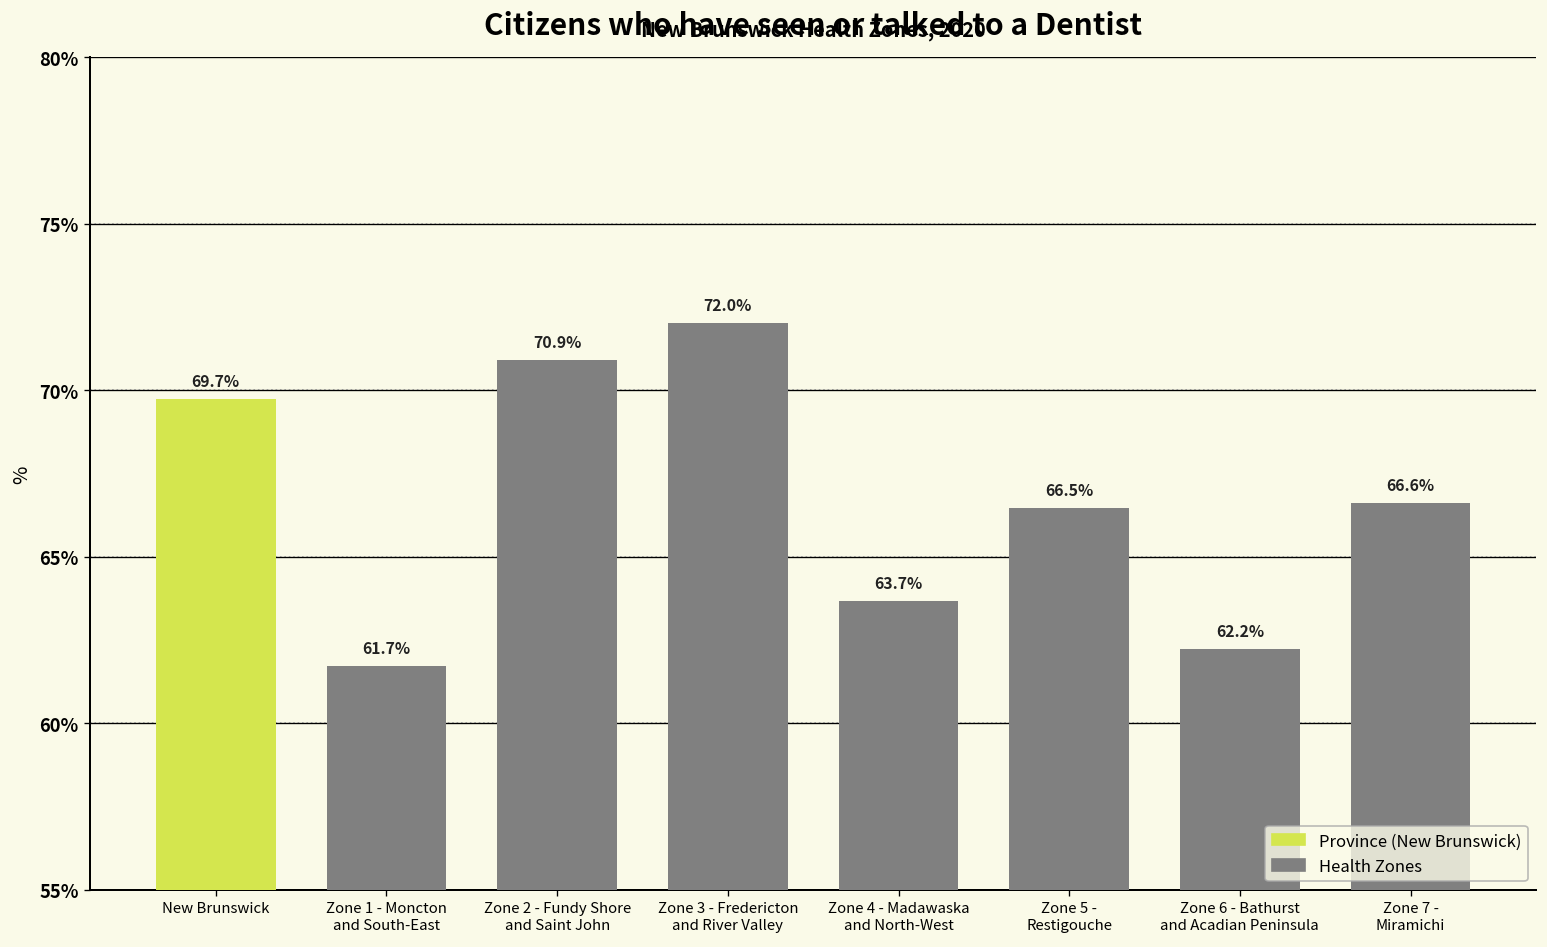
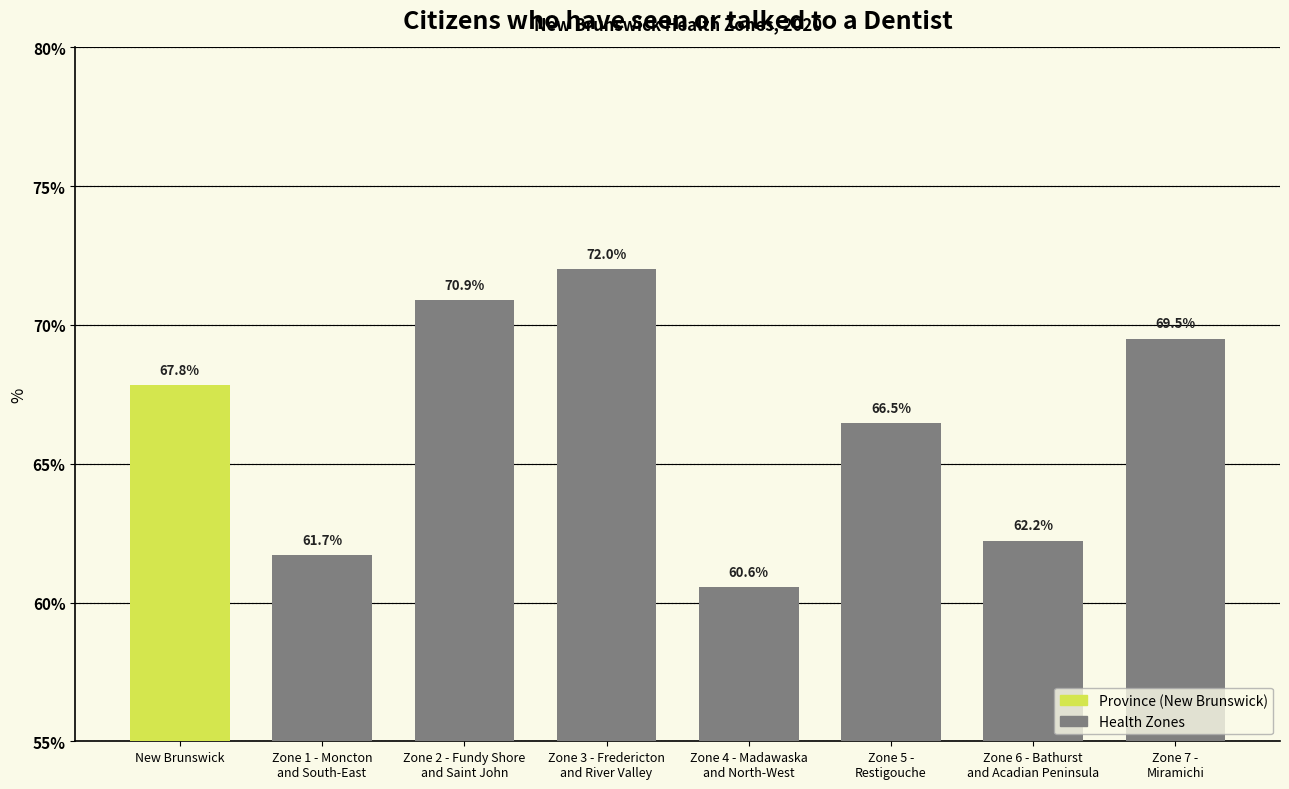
  {
-   "New Brunswick": "69.7%",
+   "New Brunswick": "67.8%",
    "Zone 1 - Moncton and South-East": "61.7%",
    "Zone 2 - Fundy Shore and Saint John": "70.9%",
    "Zone 3 - Fredericton and River Valley": "72.0%",
-   "Zone 4 - Madawaska and North-West": "63.7%",
+   "Zone 4 - Madawaska and North-West": "60.6%",
    "Zone 5 - Restigouche": "66.5%",
    "Zone 6 - Bathurst and Acadian Peninsula": "62.2%",
-   "Zone 7 - Miramichi": "66.6%"
+   "Zone 7 - Miramichi": "69.5%"
  }
